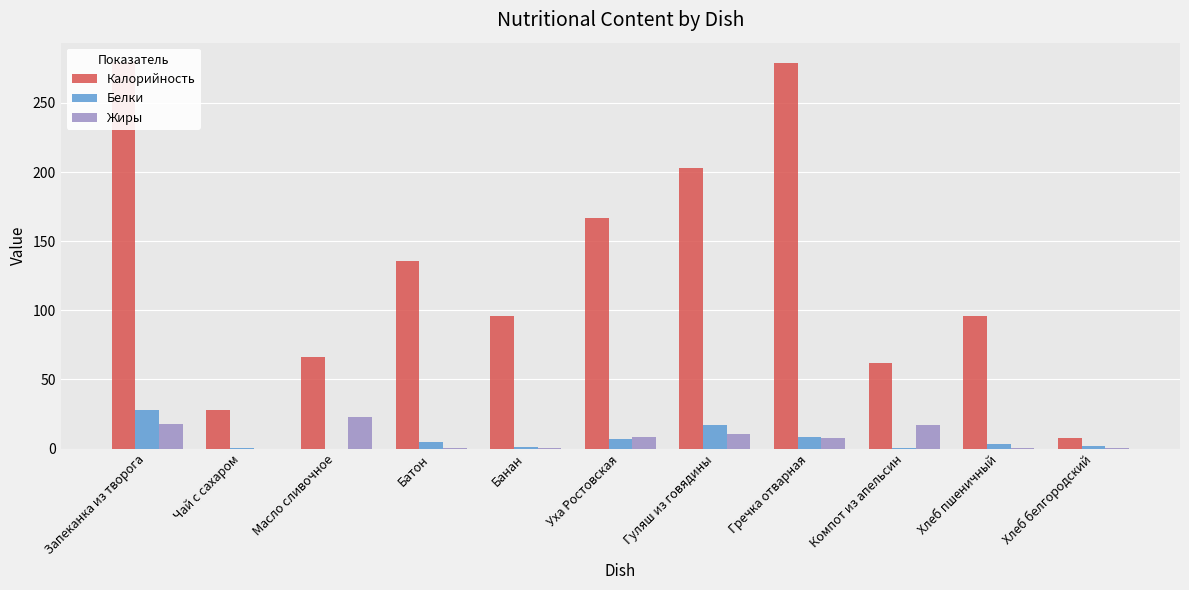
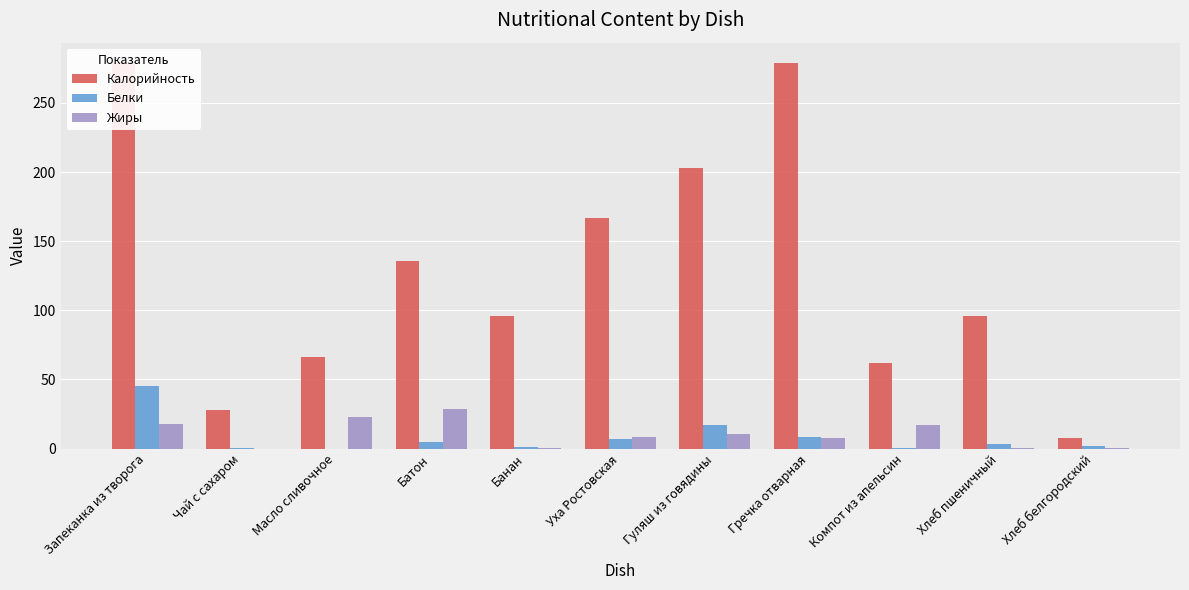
  {
    "Калорийность": {
      "Чай с сахаром": 28,
      "Масло сливочное": 66,
      "Батон": 136,
      "Банан": 96,
      "Уха Ростовская": 167,
      "Гуляш из говядины": 203,
      "Гречка отварная": 279,
      "Компот из апельсин": 62,
      "Хлеб пшеничный": 96,
      "Хлеб белгородский": 8
    },
    "Белки": {
-     "Запеканка из творога": 28,
+     "Запеканка из творога": 45,
      "Батон": 5,
      "Уха Ростовская": 7,
      "Гуляш из говядины": 17,
      "Гречка отварная": 9,
      "Хлеб пшеничный": 3,
      "Хлеб белгородский": 2
    },
    "Жиры": {
      "Запеканка из творога": 18,
      "Чай с сахаром": 0,
      "Масло сливочное": 23,
-     "Батон": 0,
+     "Батон": 28,
      "Уха Ростовская": 8,
      "Гуляш из говядины": 10,
      "Гречка отварная": 8,
      "Компот из апельсин": 17
    }
  }
